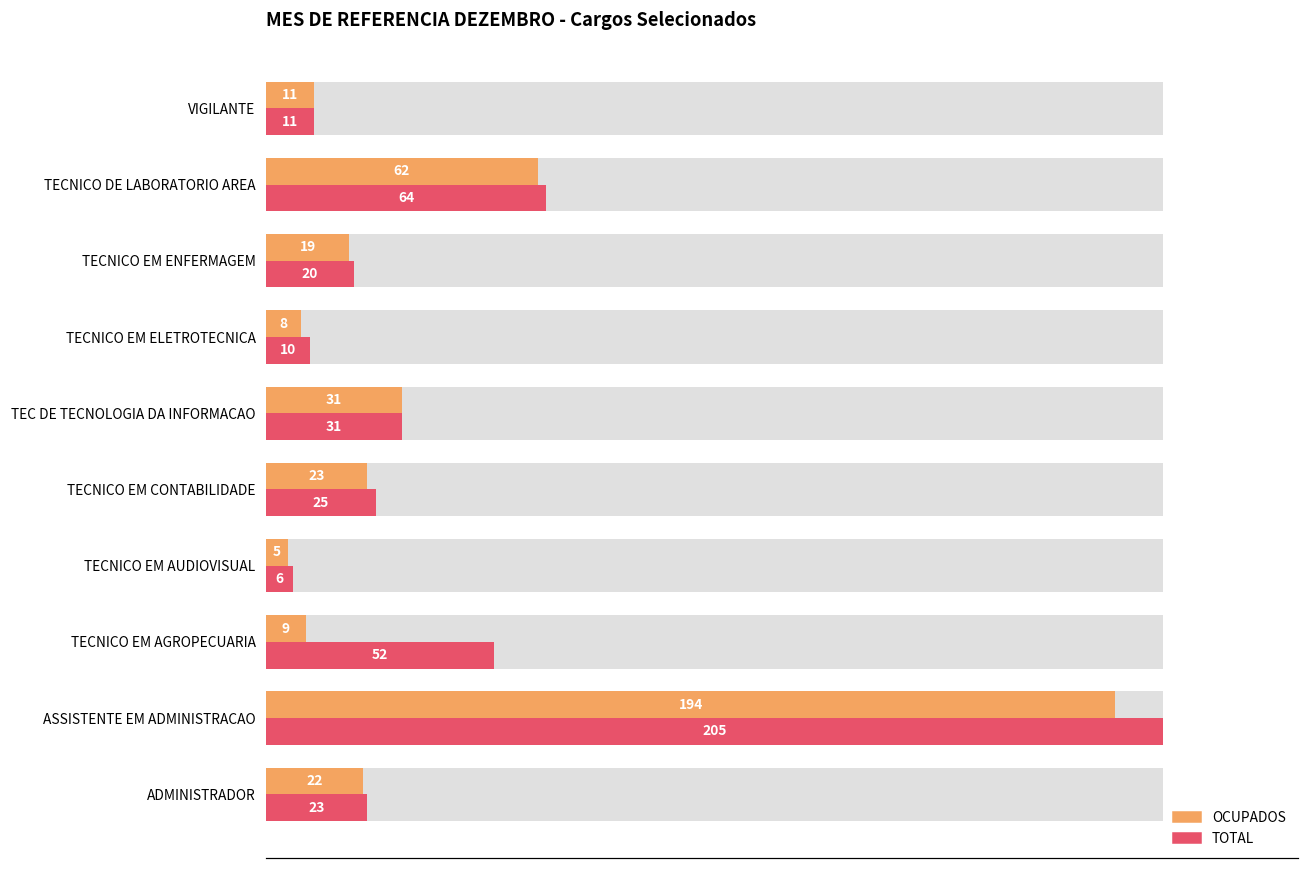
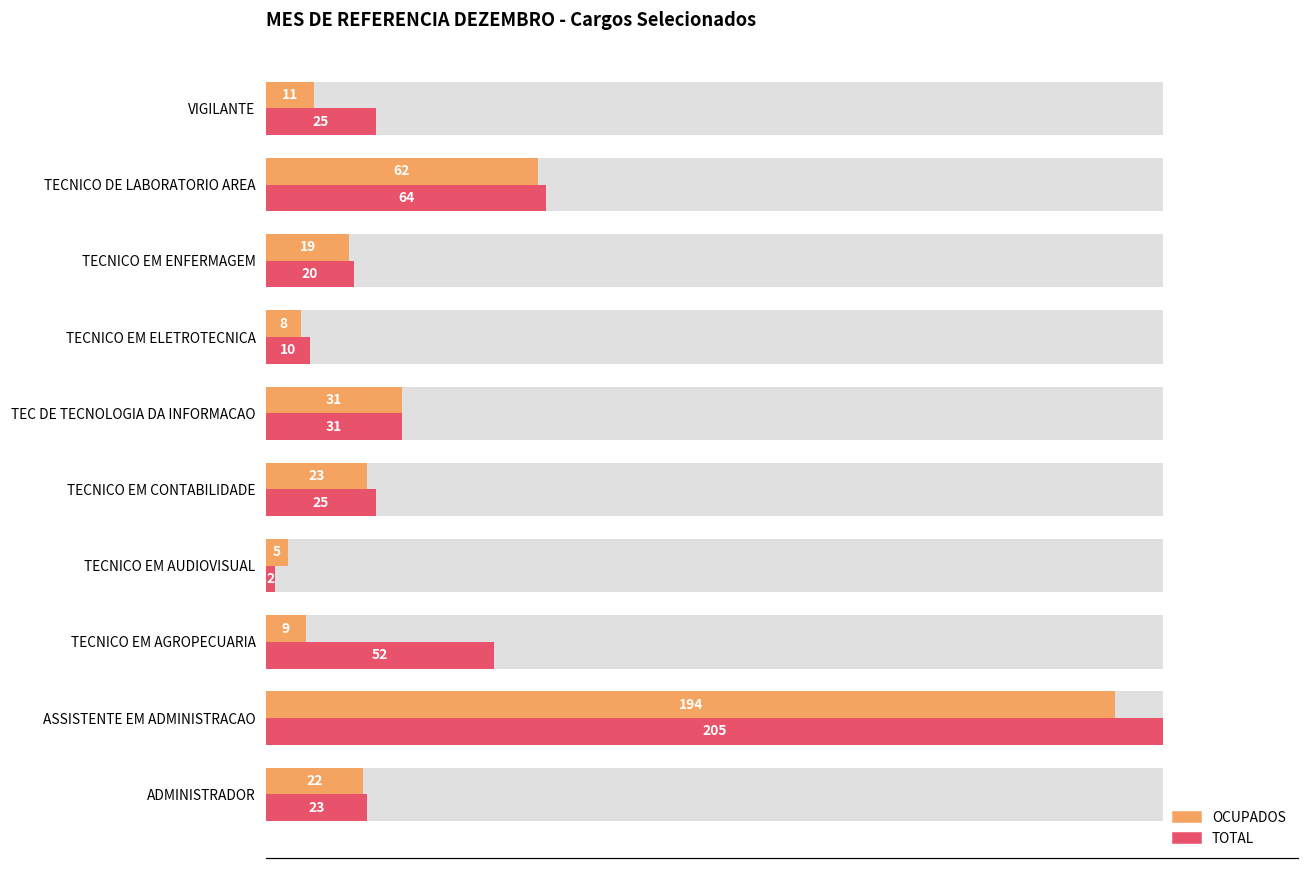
  {
    "TOTAL": {
-     "VIGILANTE": 11,
-     "TECNICO EM AUDIOVISUAL": 6,
+     "VIGILANTE": 25,
+     "TECNICO EM AUDIOVISUAL": 2,
      "ASSISTENTE EM ADMINISTRACAO": 205
    }
  }
